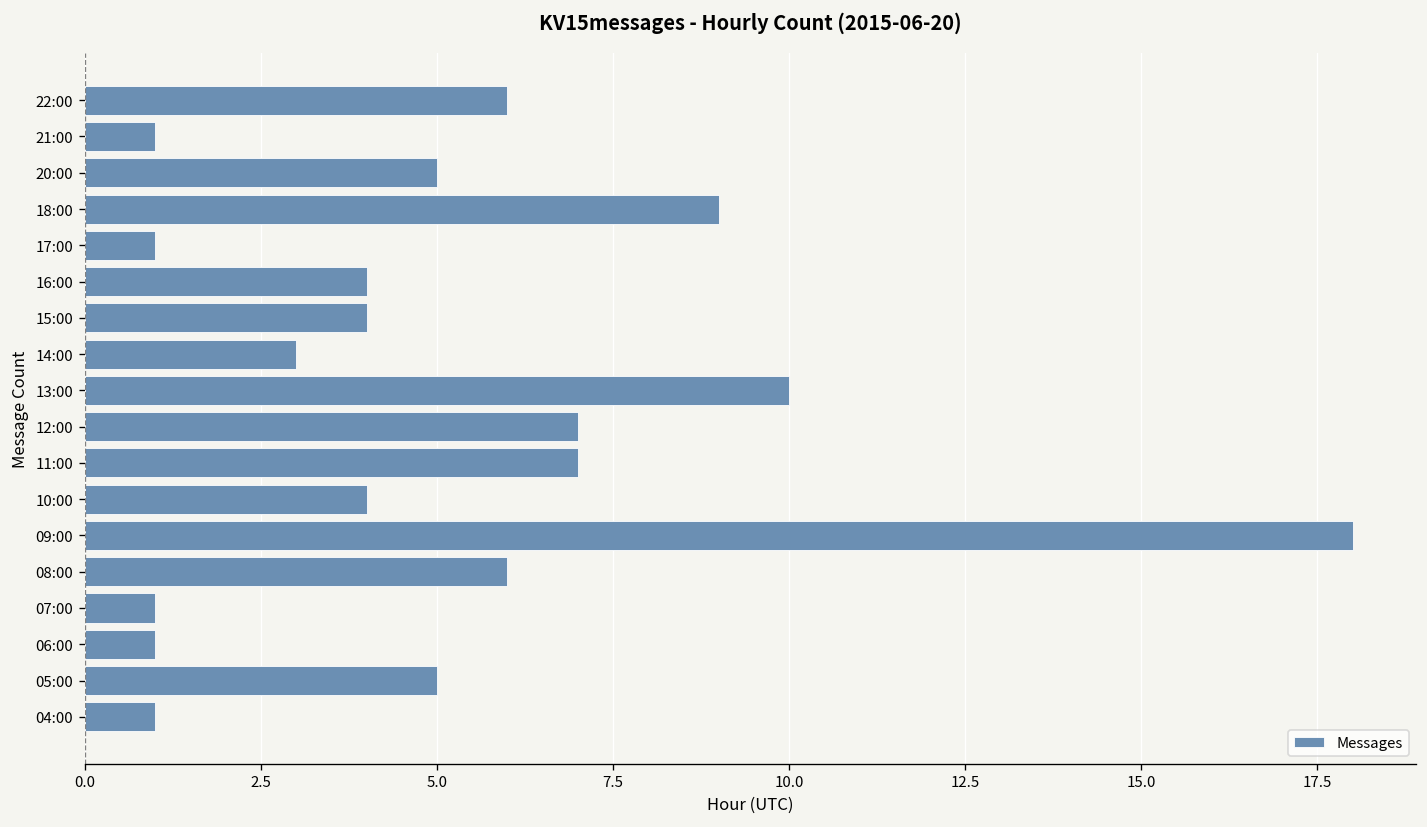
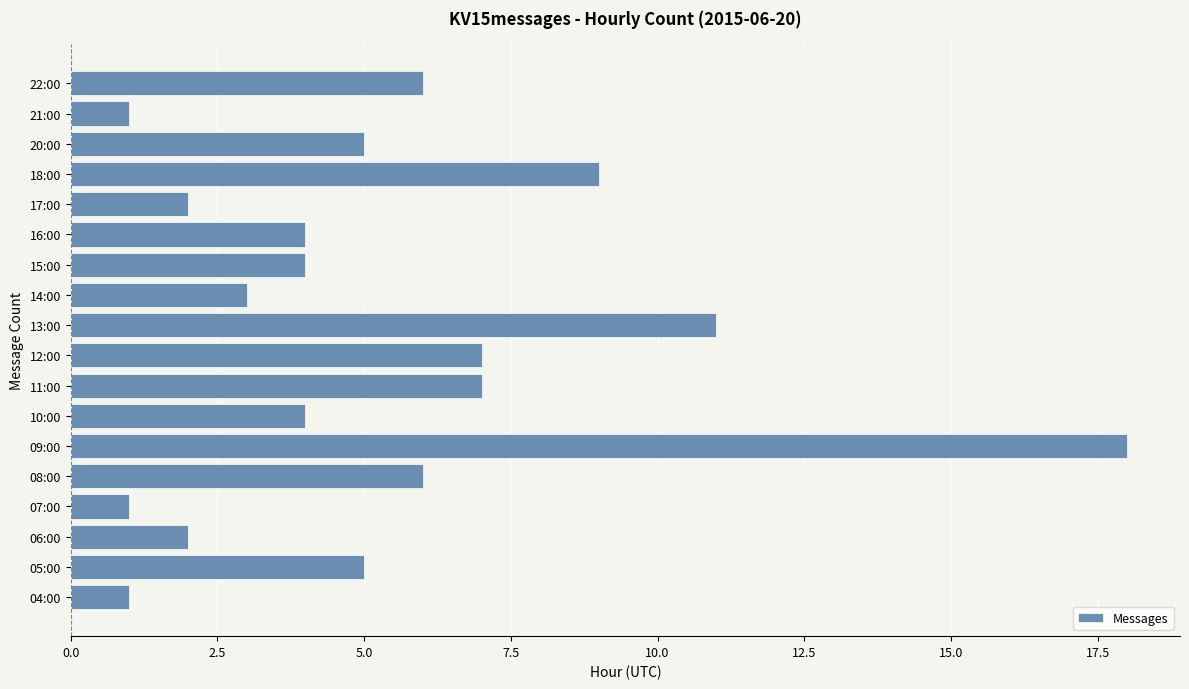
  {
    "22:00": 6,
    "21:00": 1,
    "20:00": 5,
    "18:00": 9,
-   "17:00": 1,
+   "17:00": 2,
    "16:00": 4,
    "15:00": 4,
    "14:00": 3,
-   "13:00": 10,
+   "13:00": 11,
    "12:00": 7,
    "11:00": 7,
    "10:00": 4,
    "09:00": 18,
    "08:00": 6,
    "07:00": 1,
-   "06:00": 1,
+   "06:00": 2,
    "05:00": 5,
    "04:00": 1
  }
